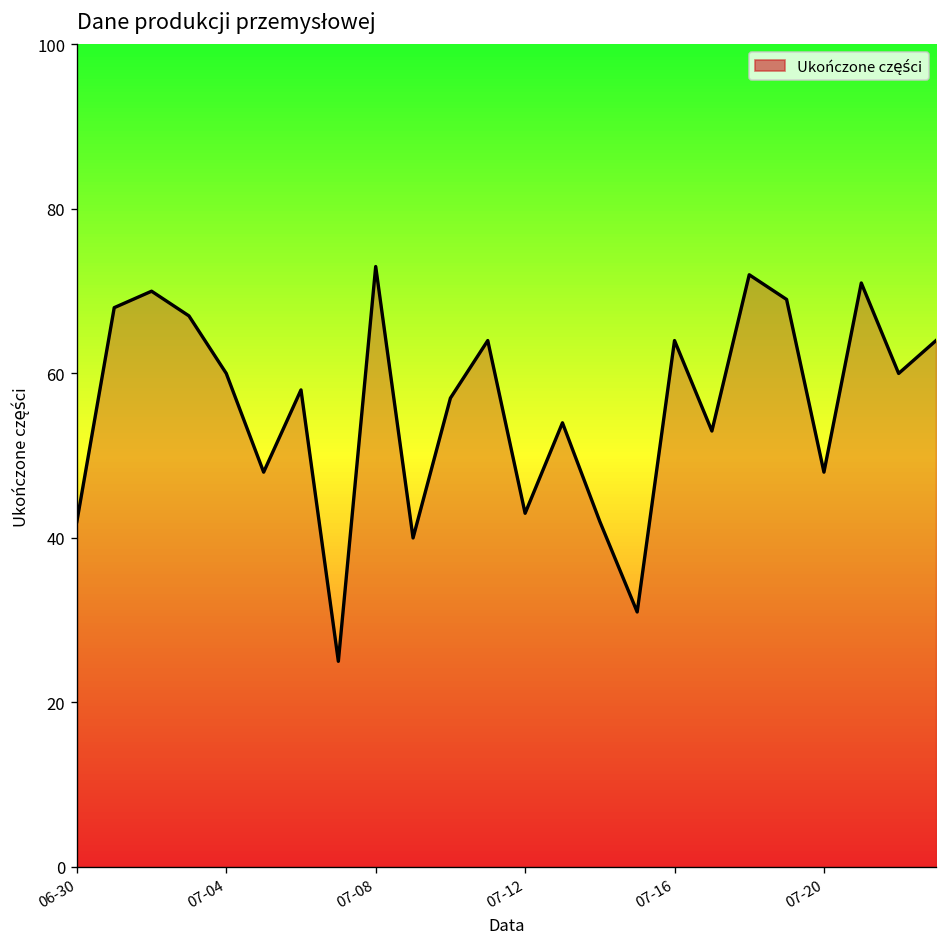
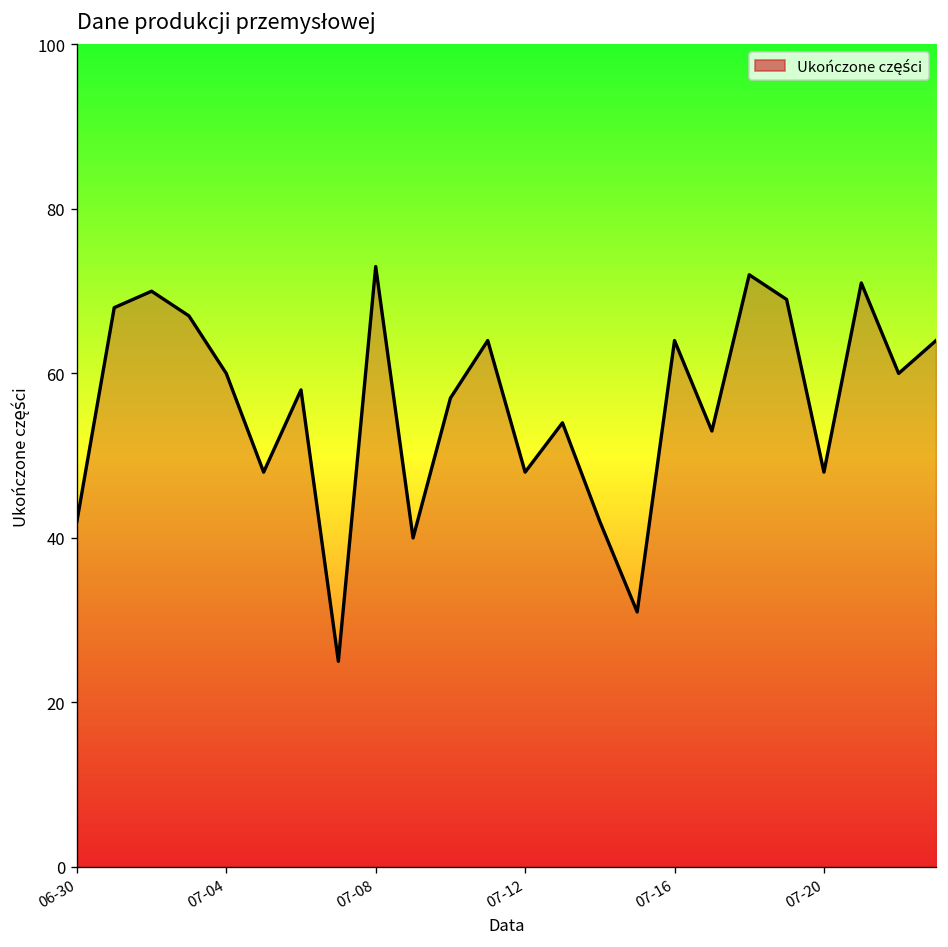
  {
    "06-30": 42,
    "07-04": 60,
    "07-08": 73,
-   "07-12": 43,
+   "07-12": 48,
    "07-16": 64,
    "07-20": 48
  }
